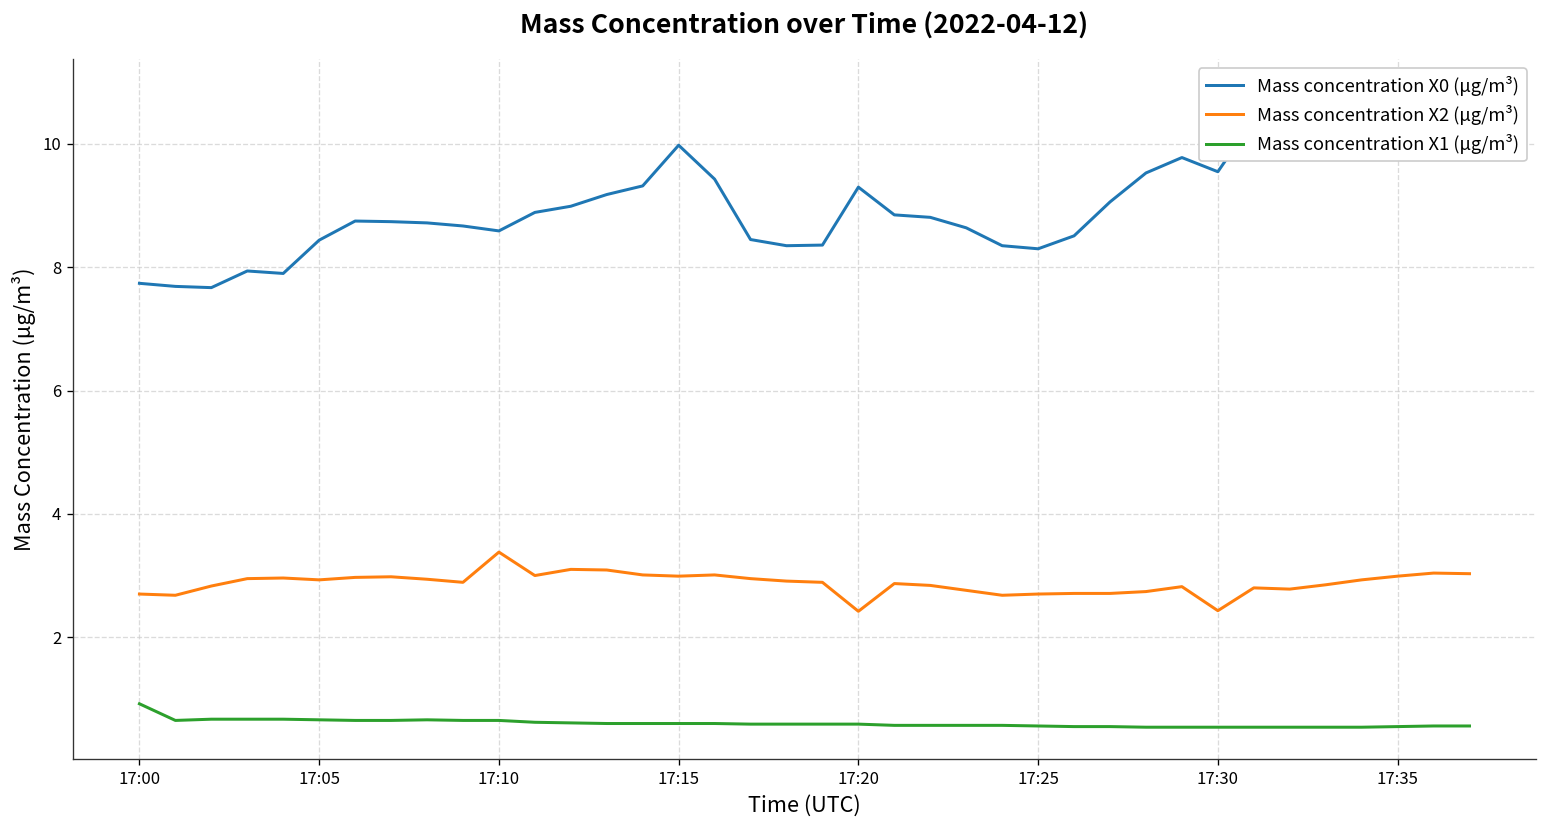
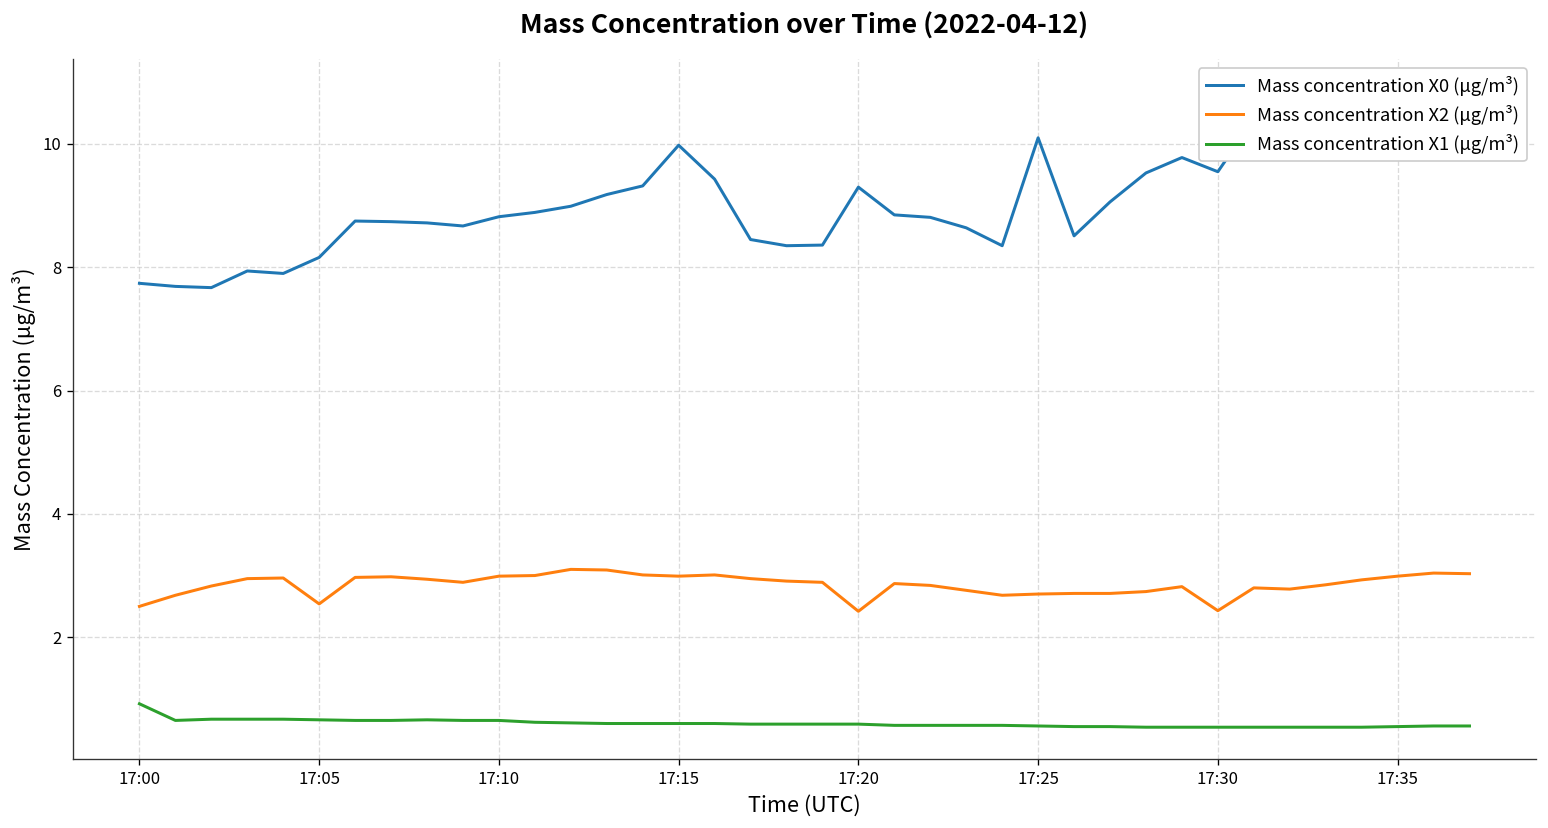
  {
    "Mass concentration X0 (μg/m³)": {
      "17:00": 7.7,
-     "17:05": 8.4,
-     "17:10": 8.6,
+     "17:05": 8.2,
+     "17:10": 8.8,
      "17:15": 10.0,
      "17:20": 9.3,
-     "17:25": 8.3,
+     "17:25": 10.1,
      "17:30": 9.6
    },
    "Mass concentration X2 (μg/m³)": {
-     "17:00": 2.7,
-     "17:05": 2.9,
-     "17:10": 3.4,
+     "17:00": 2.5,
+     "17:05": 2.5,
+     "17:10": 3.0,
      "17:15": 3.0,
      "17:20": 2.4,
      "17:25": 2.7,
      "17:30": 2.4,
      "17:35": 3.0
    },
    "Mass concentration X1 (μg/m³)": {
      "17:00": 0.9,
      "17:05": 0.7,
      "17:10": 0.7,
      "17:15": 0.6,
      "17:20": 0.6,
      "17:25": 0.6,
      "17:30": 0.5,
      "17:35": 0.6
    }
  }
